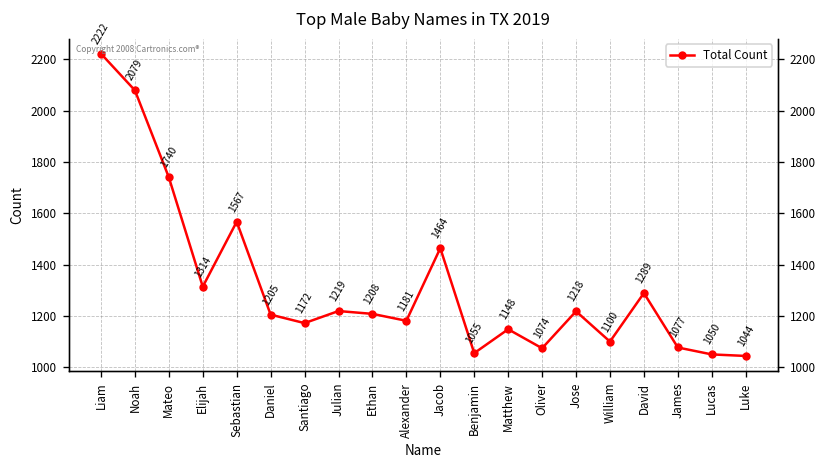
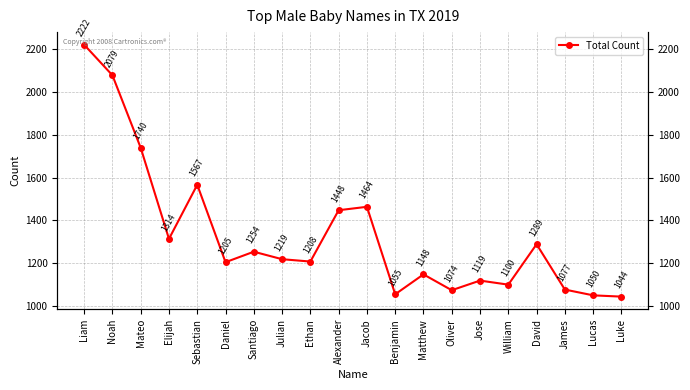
  {
    "Liam": 2222,
    "Noah": 2079,
    "Mateo": 1740,
    "Elijah": 1314,
    "Sebastian": 1567,
    "Daniel": 1205,
-   "Santiago": 1172,
+   "Santiago": 1254,
    "Julian": 1219,
    "Ethan": 1208,
-   "Alexander": 1181,
+   "Alexander": 1448,
    "Jacob": 1464,
    "Benjamin": 1055,
    "Matthew": 1148,
    "Oliver": 1074,
-   "Jose": 1218,
+   "Jose": 1119,
    "William": 1100,
    "David": 1289,
    "James": 1077,
    "Lucas": 1050,
    "Luke": 1044
  }
